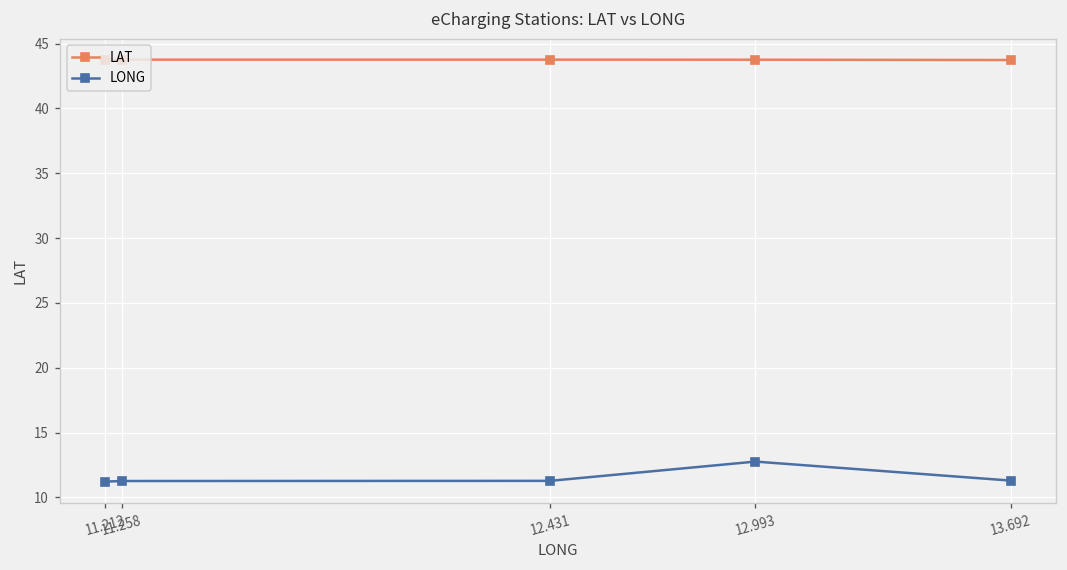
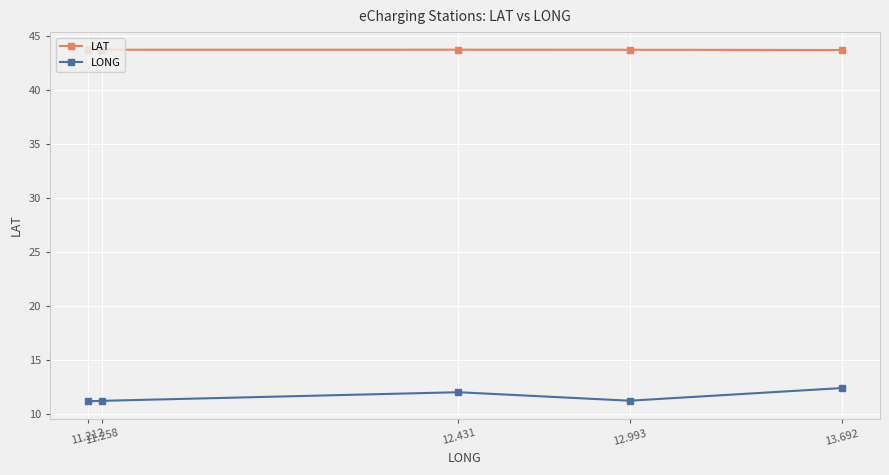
  {
    "LAT": {
      "12.431": 43.8,
      "12.993": 43.8,
      "13.692": 43.7
    },
    "LONG": {
      "11.212": 11.2,
      "11.258": 11.3,
-     "12.431": 11.3,
-     "12.993": 12.8,
-     "13.692": 11.3
+     "12.431": 12.1,
+     "12.993": 11.3,
+     "13.692": 12.4
    }
  }
